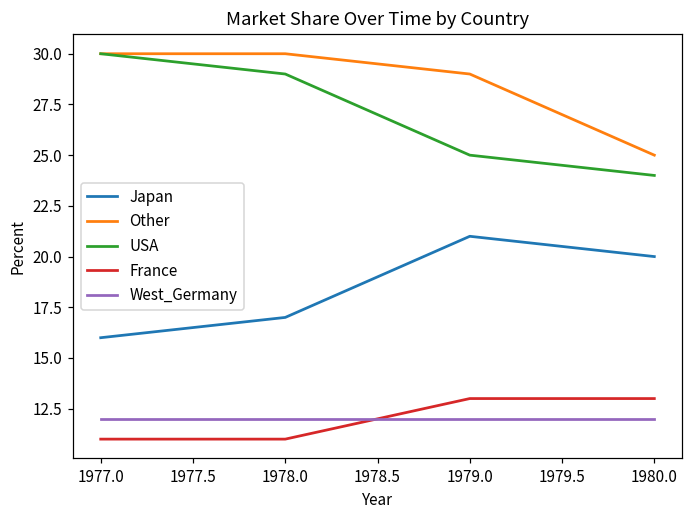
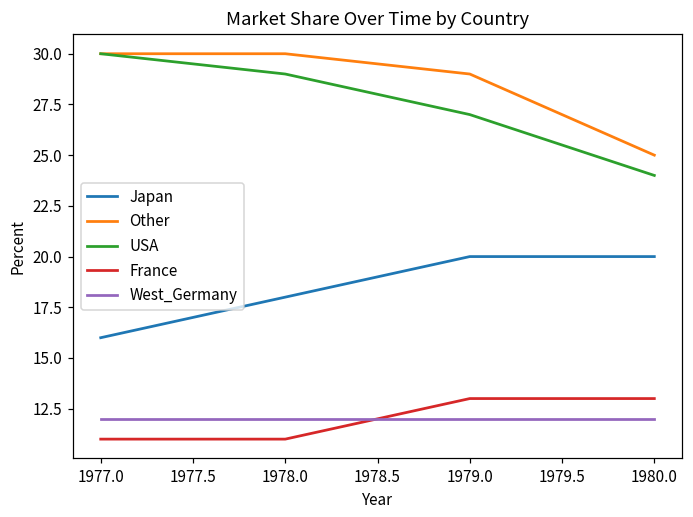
  {
    "Japan": {
      "1977.0": 16,
-     "1978.0": 17,
-     "1979.0": 21,
+     "1978.0": 18,
+     "1979.0": 20,
      "1980.0": 20
    },
    "Other": {
      "1978.0": 30,
      "1979.0": 29,
      "1980.0": 25
    },
    "USA": {
      "1978.0": 29,
-     "1979.0": 25,
+     "1979.0": 27,
      "1980.0": 24
    },
    "France": {
      "1977.0": 11,
      "1978.0": 11,
      "1979.0": 13,
      "1980.0": 13
    },
    "West_Germany": {
      "1977.0": 12,
      "1978.0": 12,
      "1979.0": 12,
      "1980.0": 12
    }
  }
